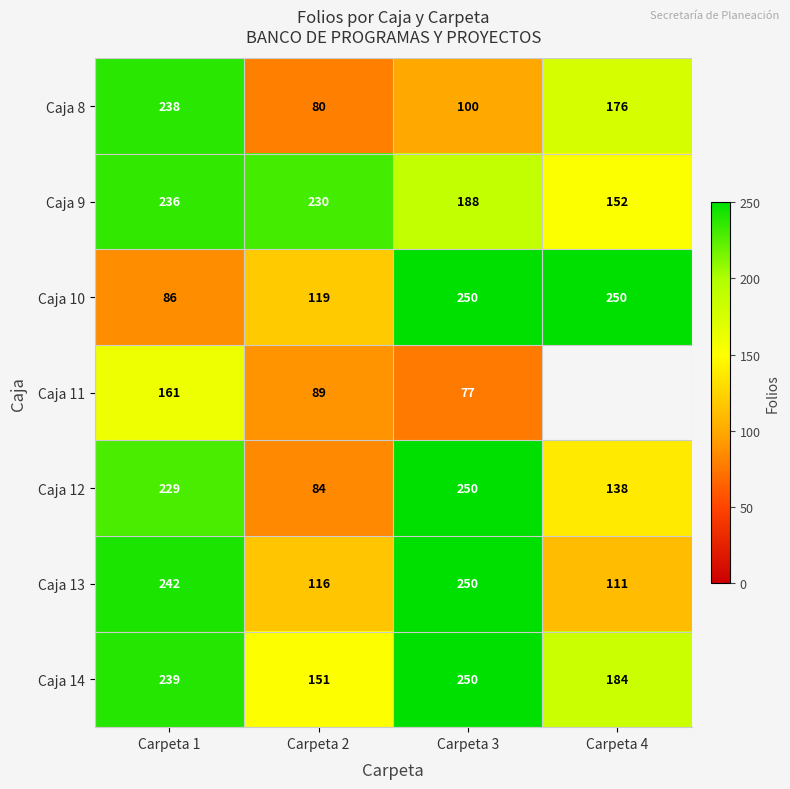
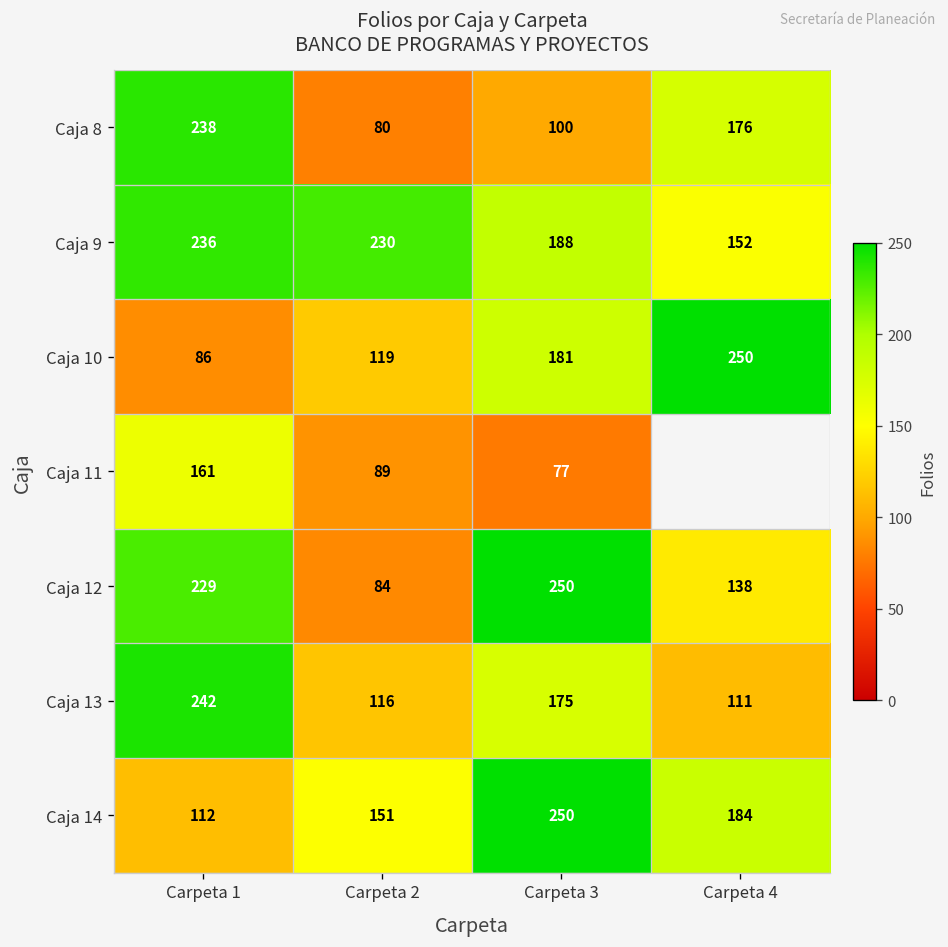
  {
    "Caja 8": {
      "Carpeta 1": 238,
      "Carpeta 2": 80,
      "Carpeta 3": 100,
      "Carpeta 4": 176
    },
    "Caja 9": {
      "Carpeta 1": 236,
      "Carpeta 2": 230,
      "Carpeta 3": 188,
      "Carpeta 4": 152
    },
    "Caja 10": {
      "Carpeta 1": 86,
      "Carpeta 2": 119,
-     "Carpeta 3": 250,
+     "Carpeta 3": 181,
      "Carpeta 4": 250
    },
    "Caja 11": {
      "Carpeta 1": 161,
      "Carpeta 2": 89,
      "Carpeta 3": 77
    },
    "Caja 12": {
      "Carpeta 1": 229,
      "Carpeta 2": 84,
      "Carpeta 3": 250,
      "Carpeta 4": 138
    },
    "Caja 13": {
      "Carpeta 1": 242,
      "Carpeta 2": 116,
-     "Carpeta 3": 250,
+     "Carpeta 3": 175,
      "Carpeta 4": 111
    },
    "Caja 14": {
-     "Carpeta 1": 239,
+     "Carpeta 1": 112,
      "Carpeta 2": 151,
      "Carpeta 3": 250,
      "Carpeta 4": 184
    }
  }
